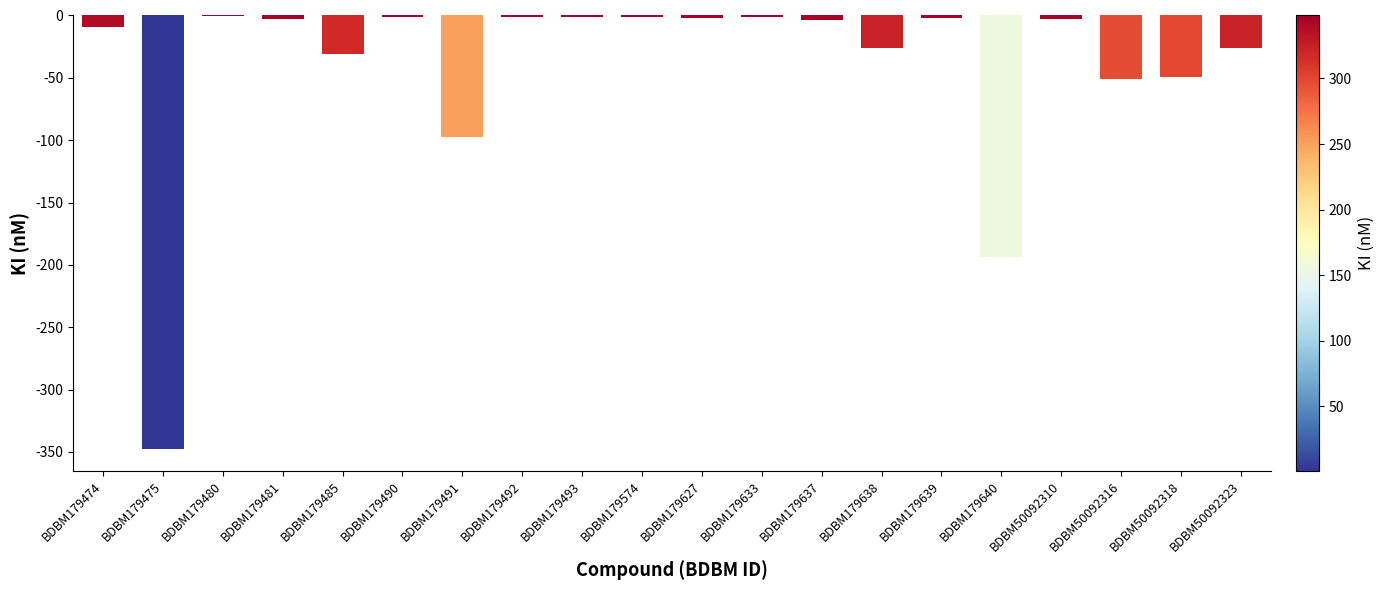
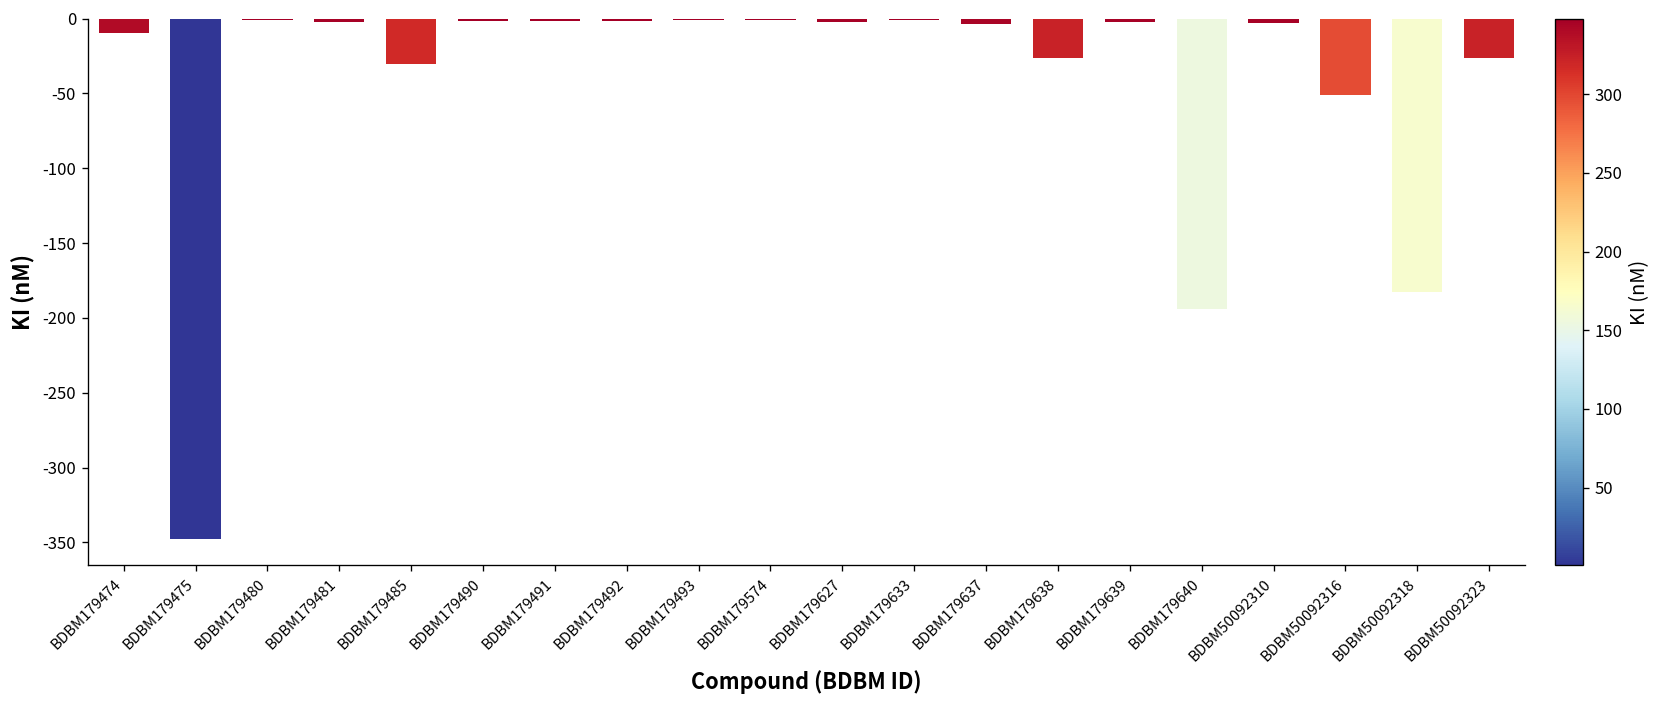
  {
    "BDBM179474": -9,
    "BDBM179475": -348,
    "BDBM179481": -3,
    "BDBM179485": -31,
-   "BDBM179491": -98,
+   "BDBM179491": -1,
    "BDBM179627": -2,
    "BDBM179637": -4,
    "BDBM179638": -26,
    "BDBM179639": -2,
    "BDBM179640": -194,
    "BDBM50092310": -3,
    "BDBM50092316": -51,
-   "BDBM50092318": -49,
+   "BDBM50092318": -183,
    "BDBM50092323": -26
  }
